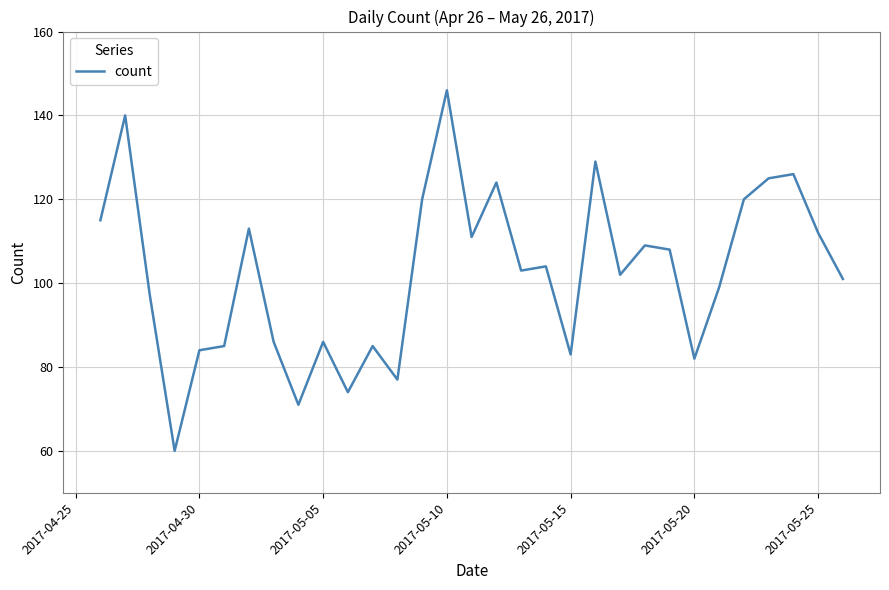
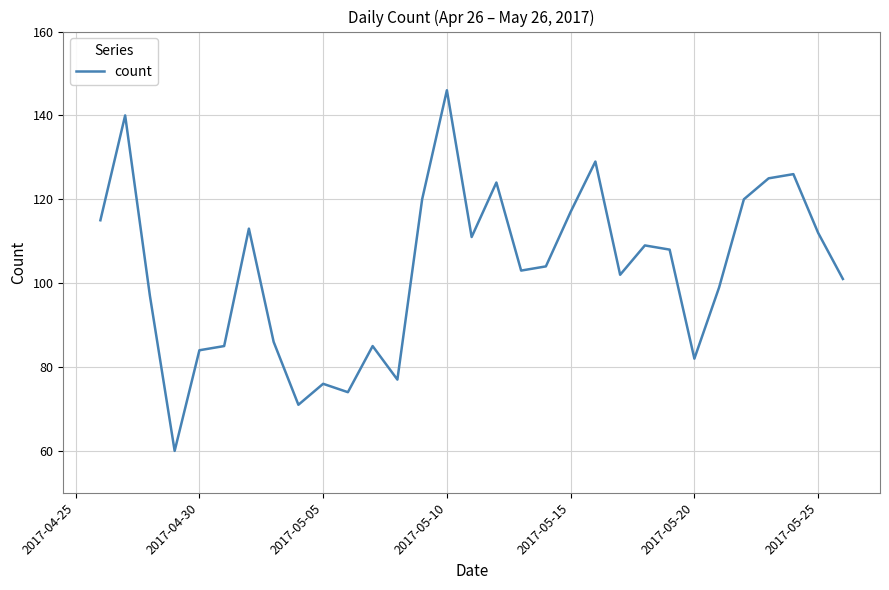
  {
    "2017-04-30": 84,
-   "2017-05-05": 86,
+   "2017-05-05": 76,
    "2017-05-10": 146,
-   "2017-05-15": 83,
+   "2017-05-15": 117,
    "2017-05-20": 82,
    "2017-05-25": 112
  }
